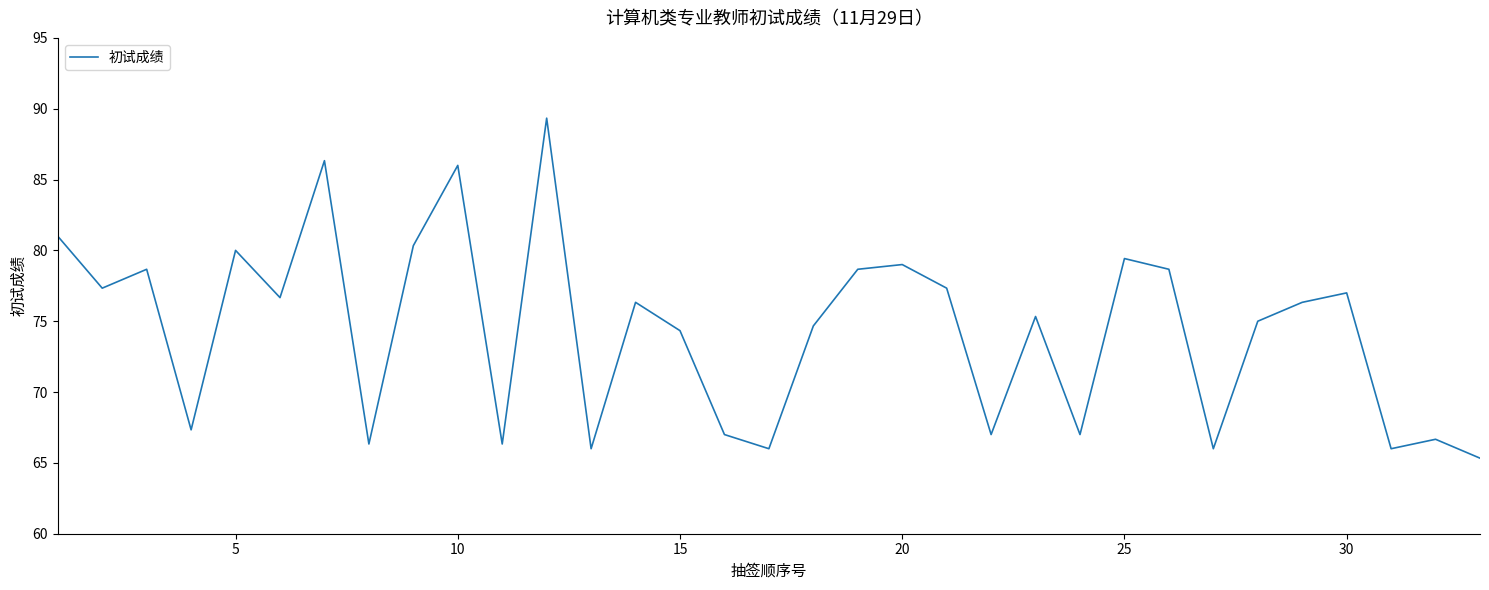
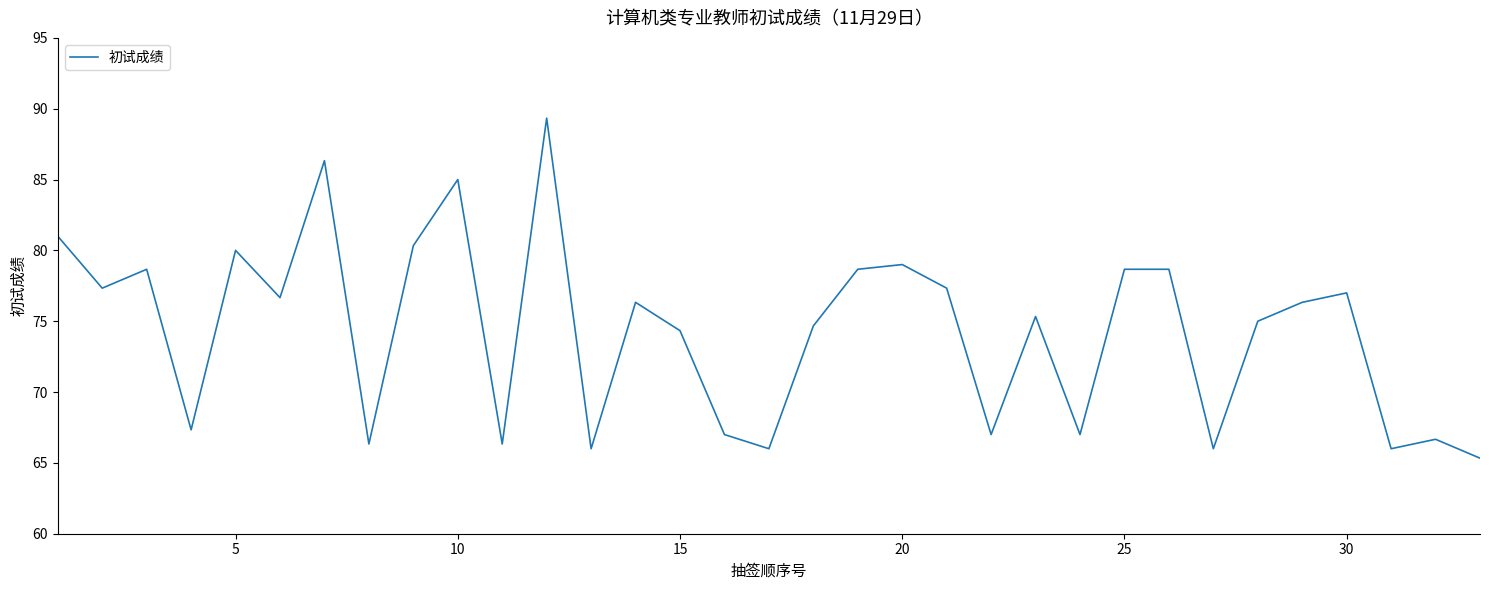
  {
    "5": 80.0,
-   "10": 86,
+   "10": 85,
    "15": 74.3,
    "20": 79.0,
-   "25": 79.4,
+   "25": 78.7,
    "30": 77.0
  }
